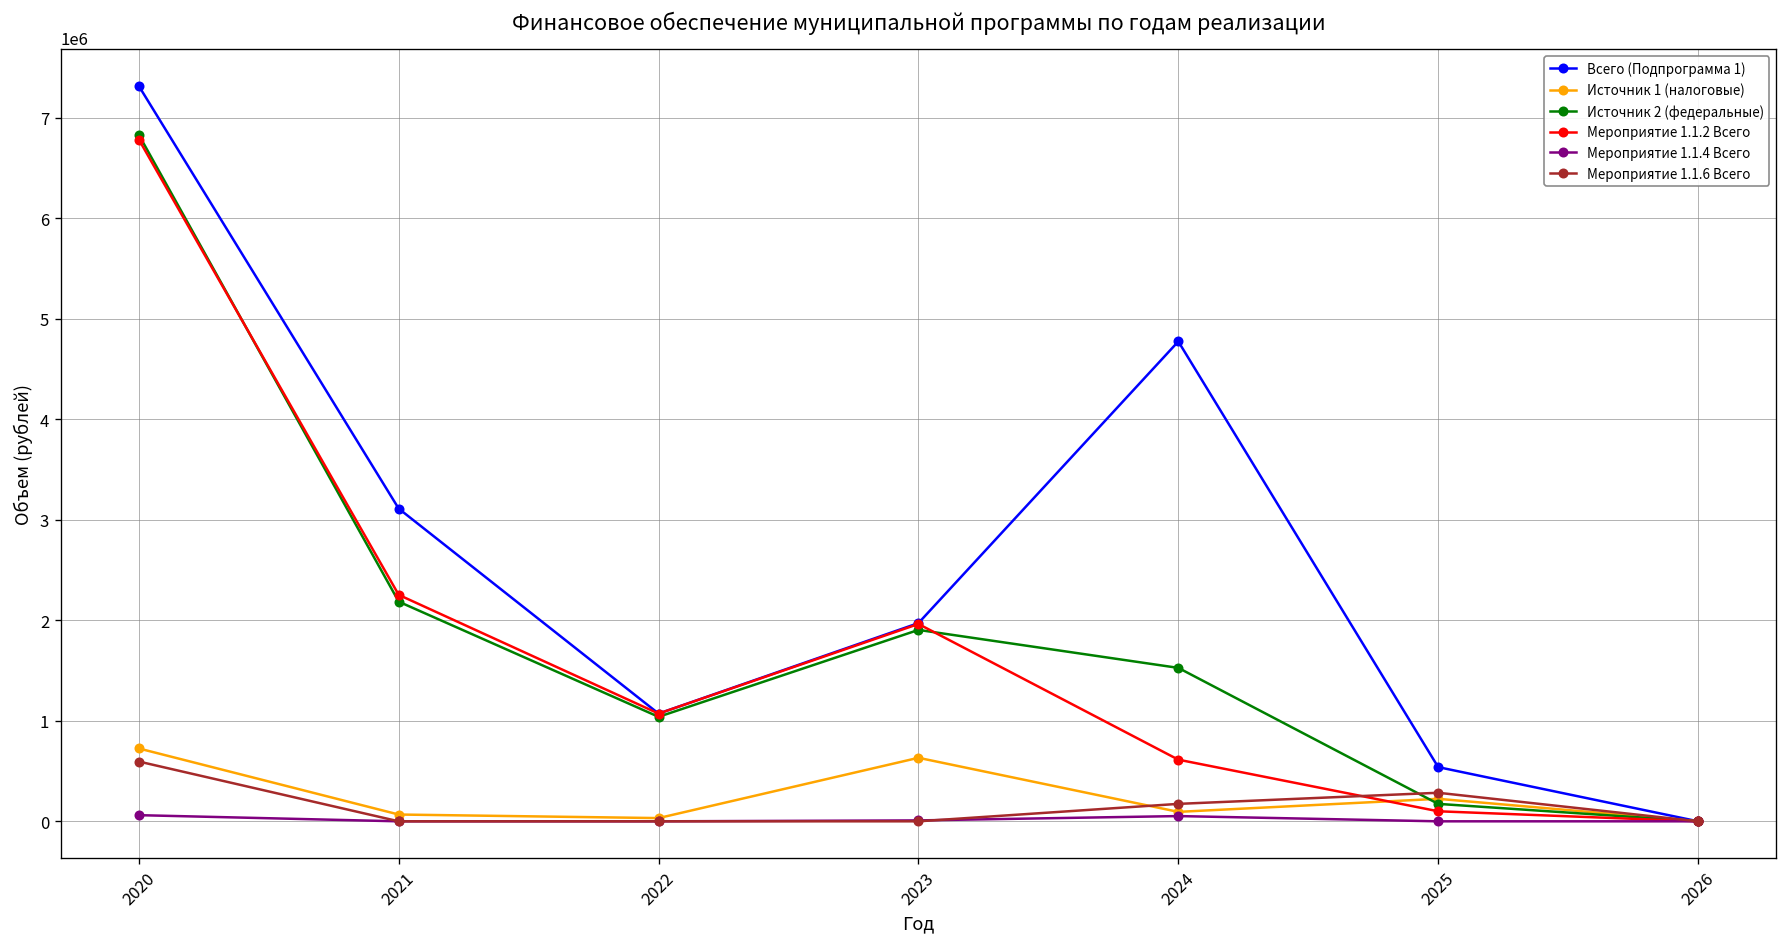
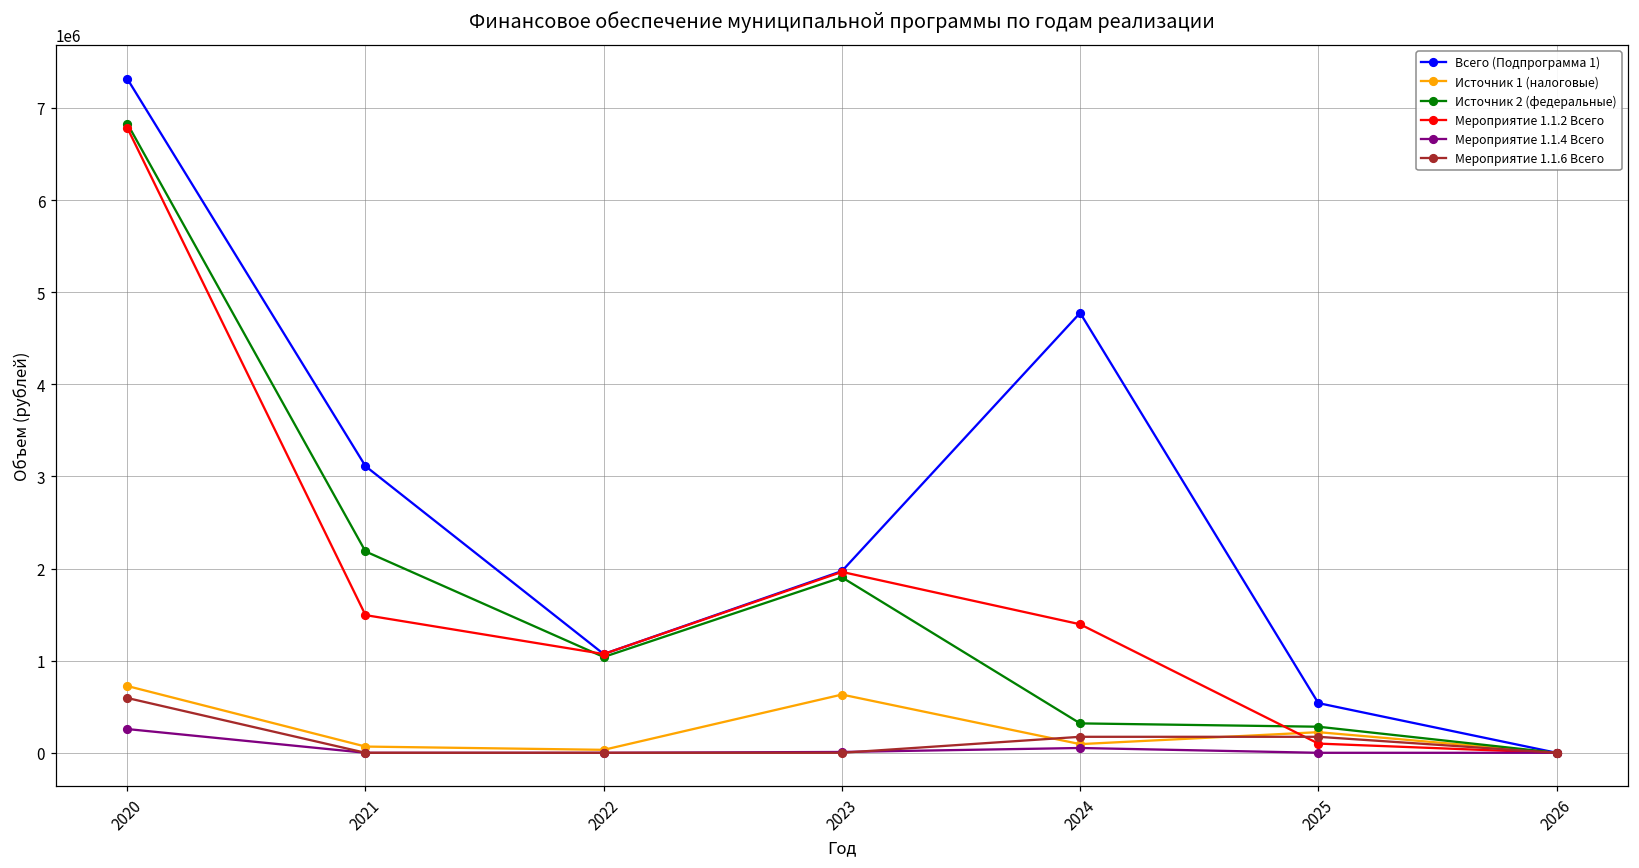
  {
    "Всего (Подпрограмма 1)": {
      "2020": 7300000,
      "2021": 3100000,
      "2024": 4800000,
      "2025": 500000
    },
    "Источник 1 (налоговые)": {
      "2020": 700000,
      "2021": 100000,
      "2022": 0,
      "2023": 600000,
      "2024": 100000,
      "2025": 200000
    },
    "Источник 2 (федеральные)": {
      "2020": 6800000,
      "2021": 2200000,
      "2022": 1000000,
      "2023": 1900000,
-     "2024": 1500000,
-     "2025": 200000
+     "2024": 300000,
+     "2025": 300000
    },
    "Мероприятие 1.1.2 Всего": {
      "2020": 6800000,
-     "2021": 2300000,
-     "2024": 600000,
+     "2021": 1500000,
+     "2024": 1400000,
      "2025": 100000
    },
    "Мероприятие 1.1.4 Всего": {
-     "2020": 100000,
+     "2020": 300000,
      "2024": 100000,
      "2025": 0
    },
    "Мероприятие 1.1.6 Всего": {
      "2020": 600000,
      "2024": 200000,
-     "2025": 300000
+     "2025": 200000
    }
  }
